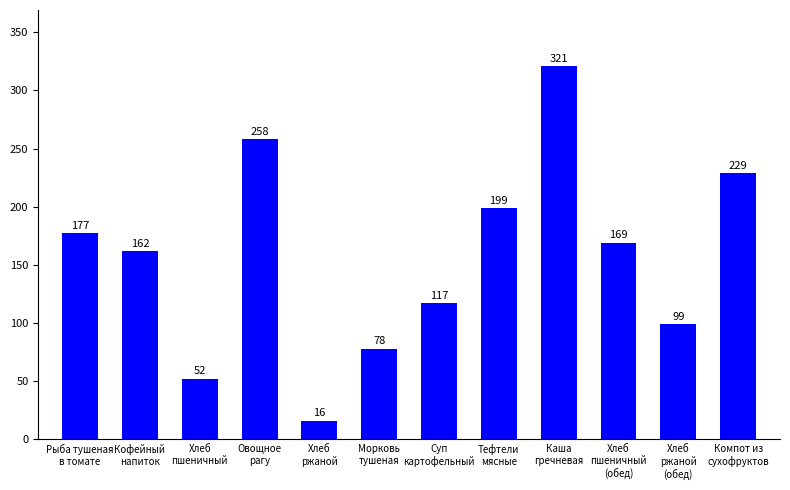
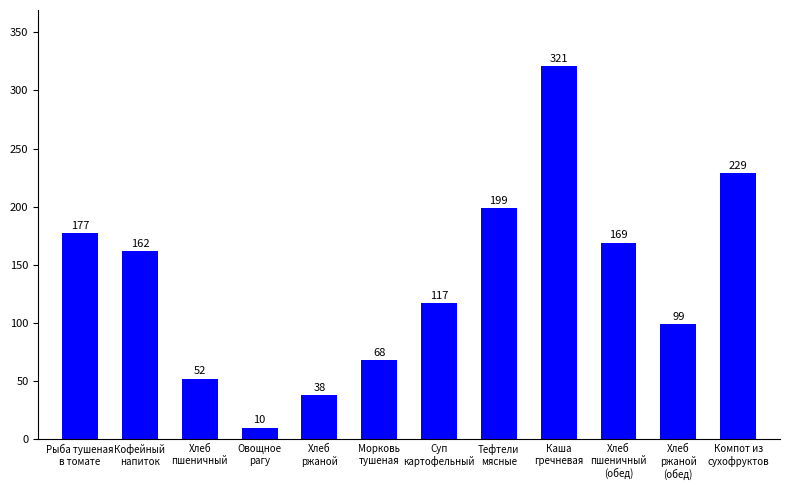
  {
    "Рыба тушеная в томате": 177,
    "Кофейный напиток": 162,
    "Хлеб пшеничный": 52,
-   "Овощное рагу": 258,
-   "Хлеб ржаной": 16,
-   "Морковь тушеная": 78,
+   "Овощное рагу": 10,
+   "Хлеб ржаной": 38,
+   "Морковь тушеная": 68,
    "Суп картофельный": 117,
    "Тефтели мясные": 199,
    "Каша гречневая": 321,
    "Хлеб пшеничный (обед)": 169,
    "Хлеб ржаной (обед)": 99,
    "Компот из сухофруктов": 229
  }
